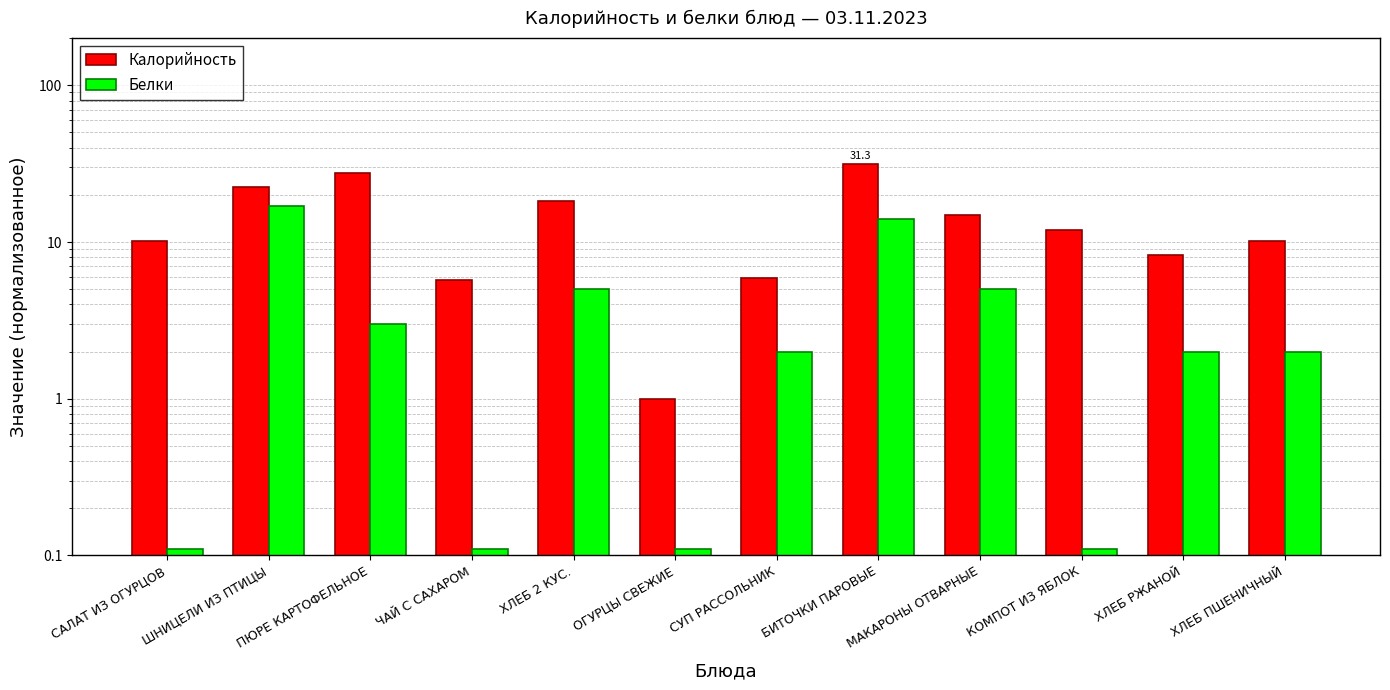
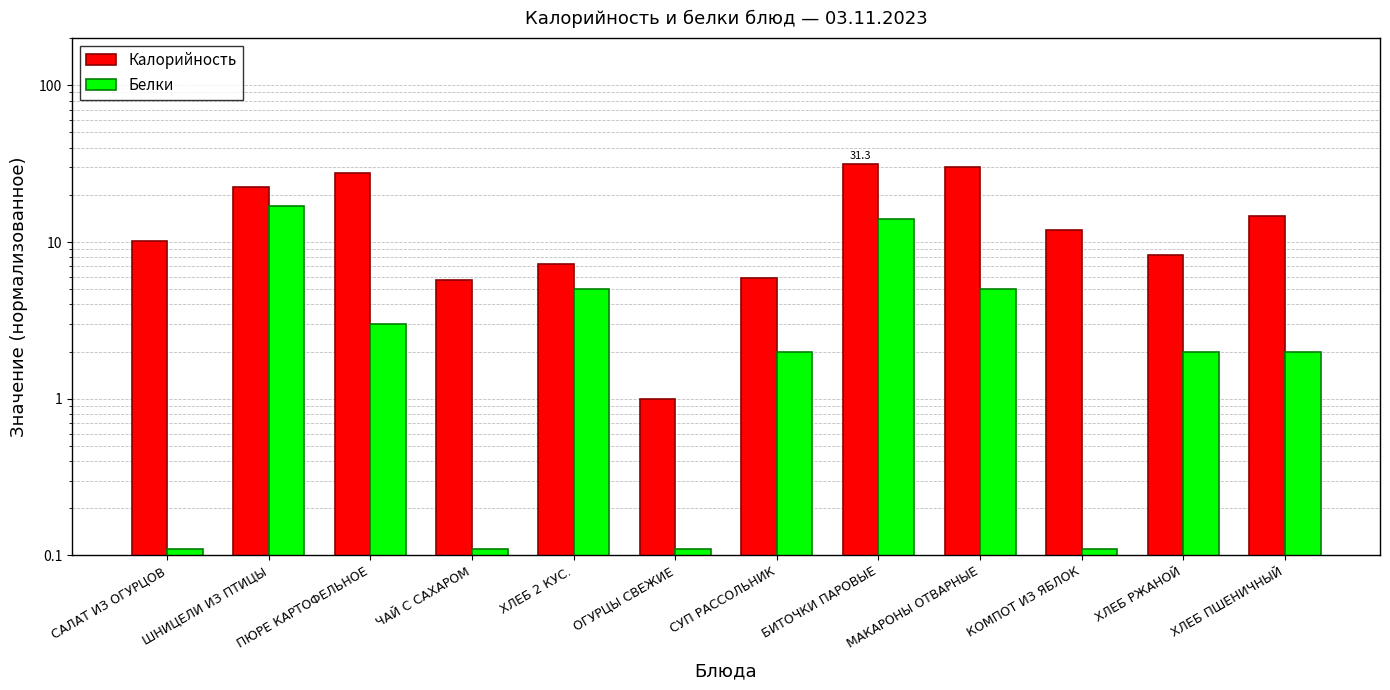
  {
    "Калорийность": {
      "САЛАТ ИЗ ОГУРЦОВ": 10,
      "ШНИЦЕЛИ ИЗ ПТИЦЫ": 22,
      "ПЮРЕ КАРТОФЕЛЬНОЕ": 27,
      "ЧАЙ С САХАРОМ": 5.7,
-     "ХЛЕБ 2 КУС.": 18,
+     "ХЛЕБ 2 КУС.": 7,
      "ОГУРЦЫ СВЕЖИЕ": 1,
      "СУП РАССОЛЬНИК": 6,
-     "МАКАРОНЫ ОТВАРНЫЕ": 15,
+     "МАКАРОНЫ ОТВАРНЫЕ": 30,
      "КОМПОТ ИЗ ЯБЛОК": 12,
      "ХЛЕБ РЖАНОЙ": 8,
-     "ХЛЕБ ПШЕНИЧНЫЙ": 10
+     "ХЛЕБ ПШЕНИЧНЫЙ": 15
    },
    "Белки": {
      "САЛАТ ИЗ ОГУРЦОВ": 0.11,
      "ШНИЦЕЛИ ИЗ ПТИЦЫ": 17,
      "ПЮРЕ КАРТОФЕЛЬНОЕ": 3,
      "ЧАЙ С САХАРОМ": 0.11,
      "ХЛЕБ 2 КУС.": 5,
      "ОГУРЦЫ СВЕЖИЕ": 0.11,
      "СУП РАССОЛЬНИК": 2,
      "БИТОЧКИ ПАРОВЫЕ": 14,
      "МАКАРОНЫ ОТВАРНЫЕ": 5,
      "КОМПОТ ИЗ ЯБЛОК": 0.11,
      "ХЛЕБ РЖАНОЙ": 2,
      "ХЛЕБ ПШЕНИЧНЫЙ": 2
    }
  }
